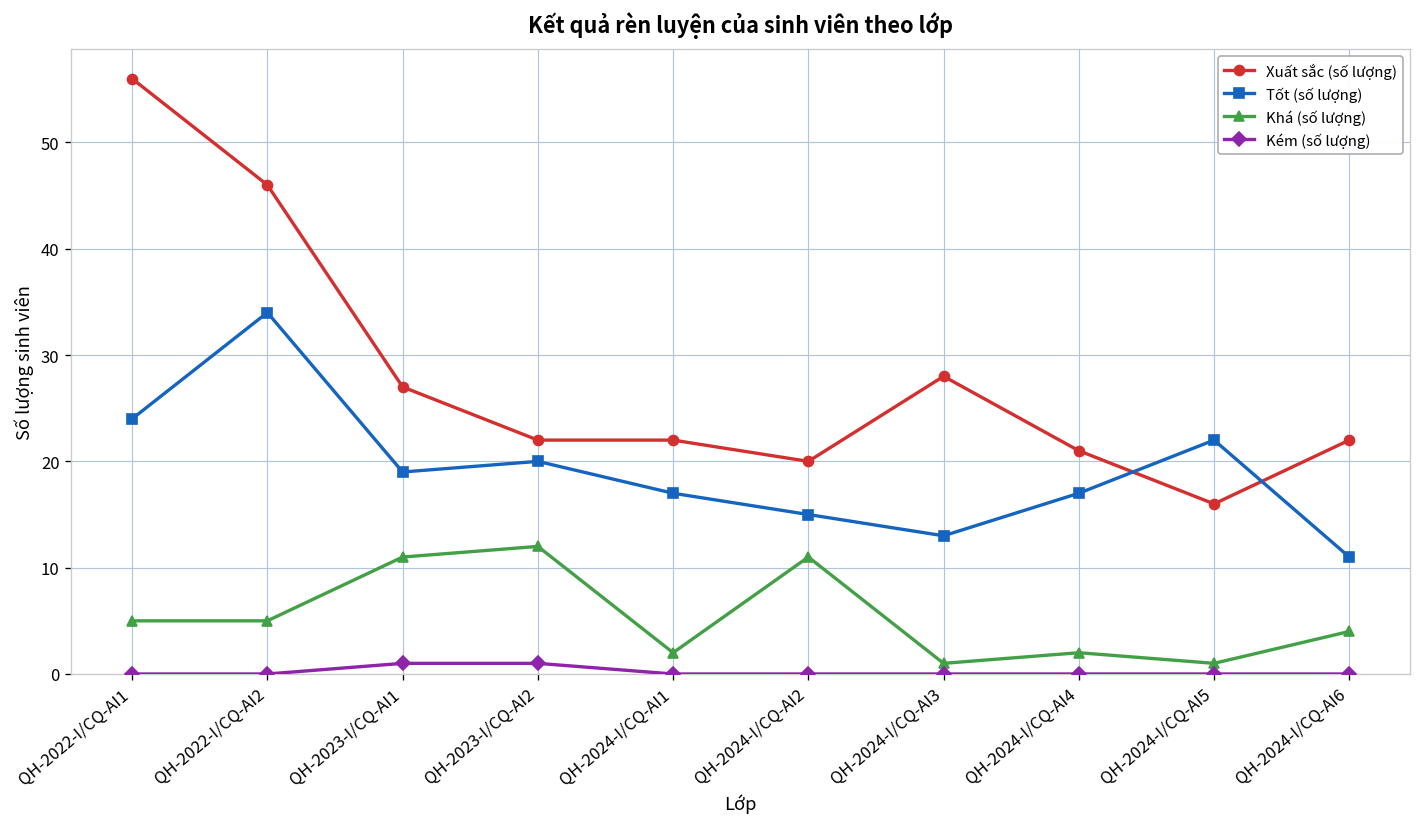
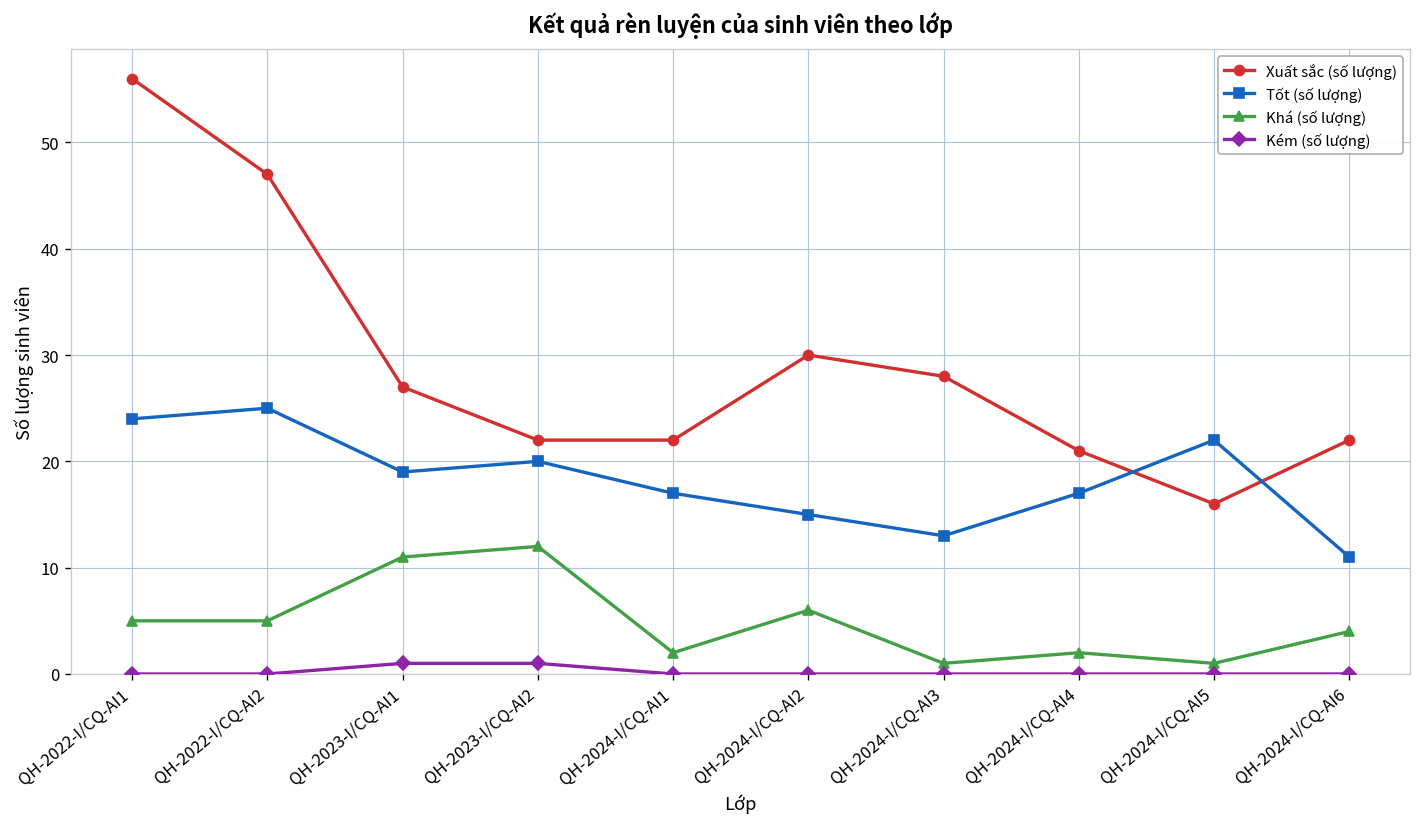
  {
    "Xuất sắc (số lượng)": {
      "QH-2022-I/CQ-AI1": 56,
-     "QH-2022-I/CQ-AI2": 46,
+     "QH-2022-I/CQ-AI2": 47,
      "QH-2023-I/CQ-AI1": 27,
      "QH-2023-I/CQ-AI2": 22,
      "QH-2024-I/CQ-AI1": 22,
-     "QH-2024-I/CQ-AI2": 20,
+     "QH-2024-I/CQ-AI2": 30,
      "QH-2024-I/CQ-AI3": 28,
      "QH-2024-I/CQ-AI4": 21,
      "QH-2024-I/CQ-AI5": 16,
      "QH-2024-I/CQ-AI6": 22
    },
    "Tốt (số lượng)": {
      "QH-2022-I/CQ-AI1": 24,
-     "QH-2022-I/CQ-AI2": 34,
+     "QH-2022-I/CQ-AI2": 25,
      "QH-2023-I/CQ-AI1": 19,
      "QH-2023-I/CQ-AI2": 20,
      "QH-2024-I/CQ-AI1": 17,
      "QH-2024-I/CQ-AI2": 15,
      "QH-2024-I/CQ-AI3": 13,
      "QH-2024-I/CQ-AI4": 17,
      "QH-2024-I/CQ-AI5": 22,
      "QH-2024-I/CQ-AI6": 11
    },
    "Khá (số lượng)": {
      "QH-2022-I/CQ-AI1": 5,
      "QH-2022-I/CQ-AI2": 5,
      "QH-2023-I/CQ-AI1": 11,
      "QH-2023-I/CQ-AI2": 12,
      "QH-2024-I/CQ-AI1": 2,
-     "QH-2024-I/CQ-AI2": 11,
+     "QH-2024-I/CQ-AI2": 6,
      "QH-2024-I/CQ-AI3": 1,
      "QH-2024-I/CQ-AI4": 2,
      "QH-2024-I/CQ-AI5": 1,
      "QH-2024-I/CQ-AI6": 4
    },
    "Kém (số lượng)": {
      "QH-2022-I/CQ-AI1": 0,
      "QH-2022-I/CQ-AI2": 0,
      "QH-2023-I/CQ-AI1": 1,
      "QH-2023-I/CQ-AI2": 1,
      "QH-2024-I/CQ-AI1": 0,
      "QH-2024-I/CQ-AI2": 0,
      "QH-2024-I/CQ-AI3": 0,
      "QH-2024-I/CQ-AI4": 0,
      "QH-2024-I/CQ-AI5": 0,
      "QH-2024-I/CQ-AI6": 0
    }
  }
